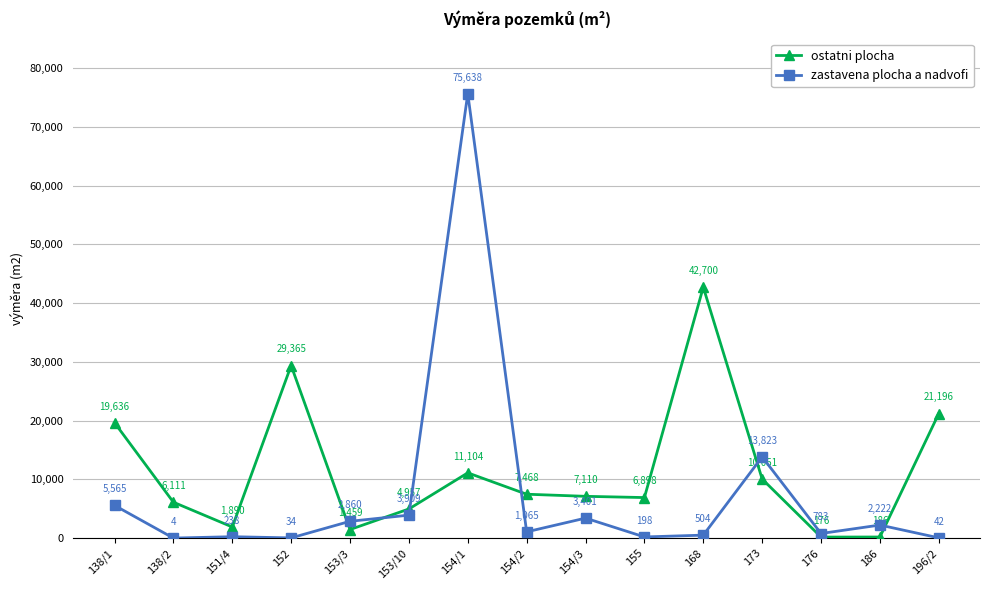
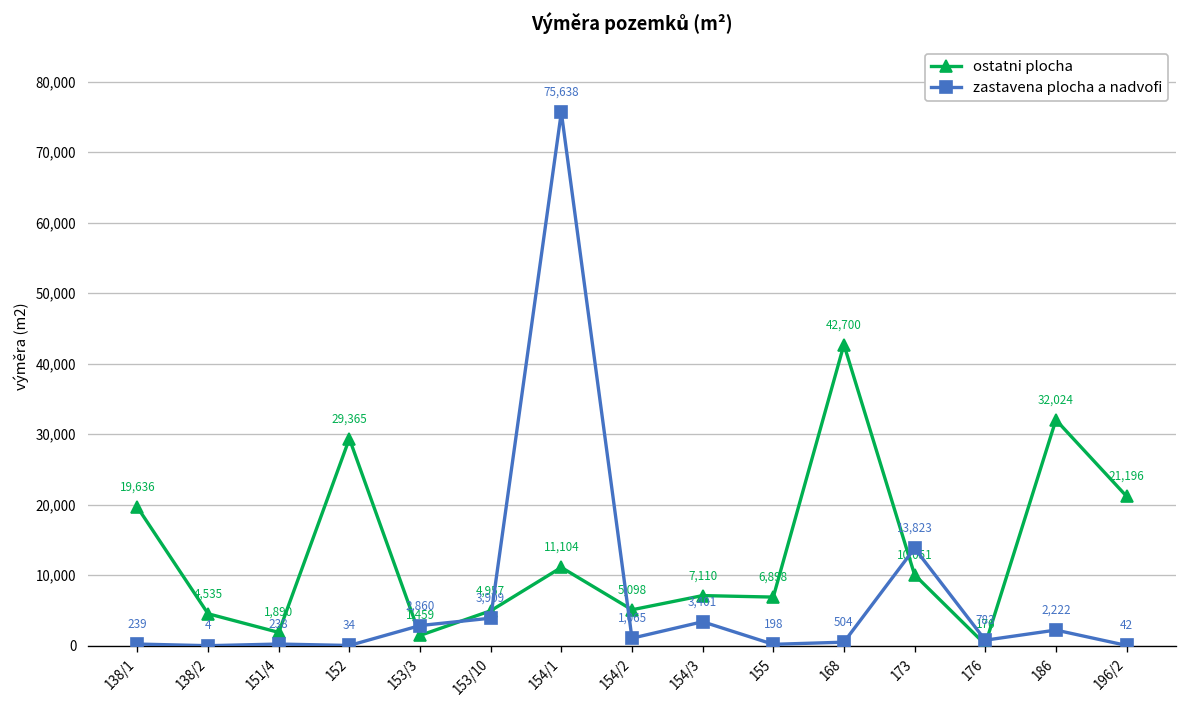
  {
    "ostatni plocha": {
      "138/1": "19,636",
-     "138/2": "6,111",
+     "138/2": "4,535",
      "151/4": "1,890",
      "152": "29,365",
      "154/1": "11,104",
-     "154/2": "7,468",
+     "154/2": "5,098",
      "154/3": "7,110",
      "155": "6,898",
      "168": "42,700",
-     "186": "186",
+     "186": "32,024",
      "196/2": "21,196"
    },
    "zastavena plocha a nadvofi": {
-     "138/1": "5,565",
+     "138/1": "239",
      "138/2": "4",
      "152": "34",
      "154/1": "75,638",
      "154/2": "1,065",
      "155": "198",
      "168": "504",
      "173": "13,823",
      "186": "2,222",
      "196/2": "42"
    }
  }
